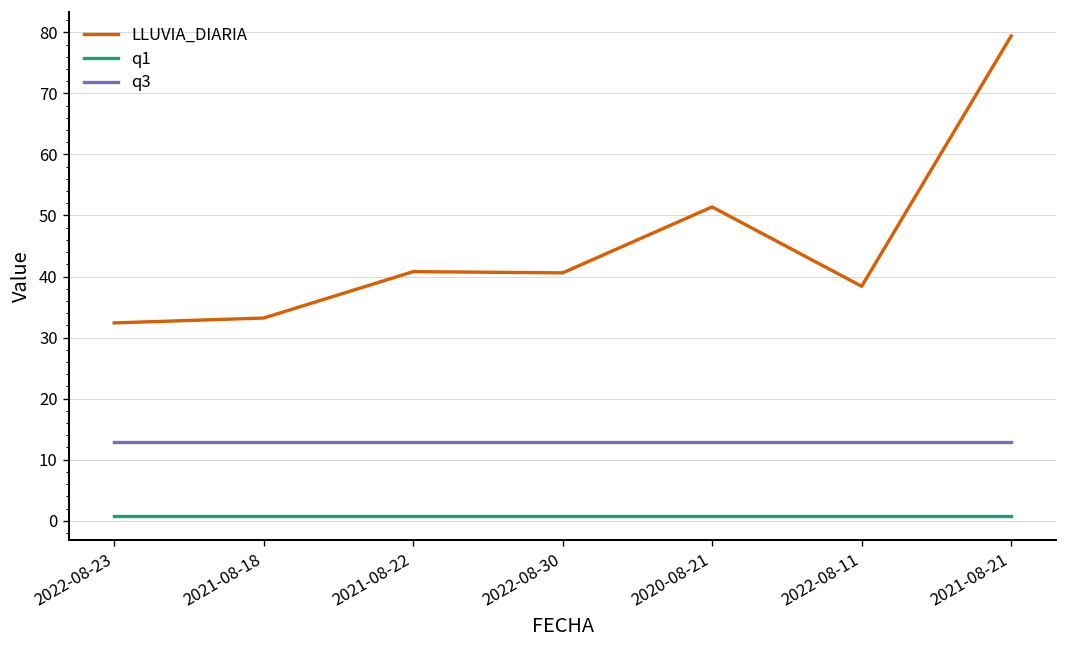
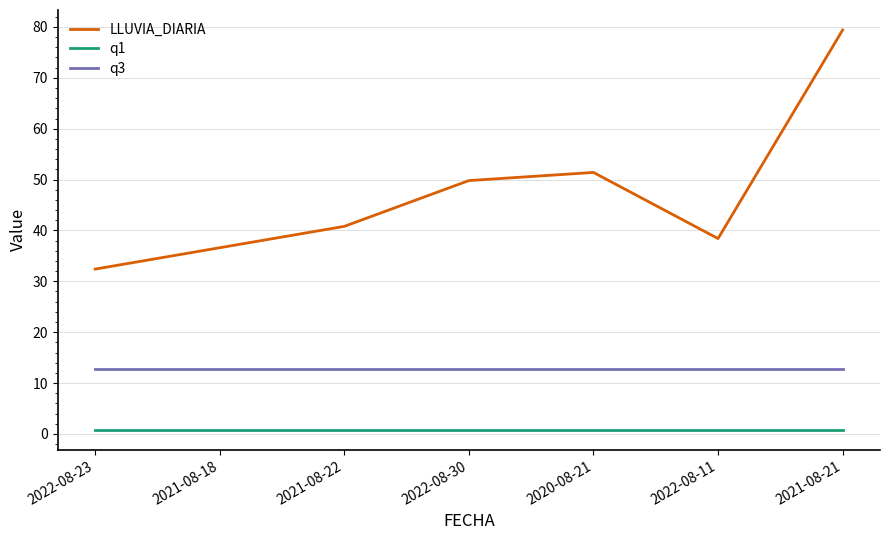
  {
    "LLUVIA_DIARIA": {
      "2022-08-23": 32,
-     "2021-08-18": 33,
+     "2021-08-18": 37,
      "2021-08-22": 41,
-     "2022-08-30": 41,
+     "2022-08-30": 50,
      "2020-08-21": 51,
      "2022-08-11": 38,
      "2021-08-21": 79
    },
    "q1": {
      "2022-08-23": 1,
      "2021-08-18": 1,
      "2021-08-22": 1,
      "2022-08-30": 1,
      "2020-08-21": 1,
      "2022-08-11": 1,
      "2021-08-21": 1
    },
    "q3": {
      "2022-08-23": 13,
      "2021-08-18": 13,
      "2021-08-22": 13,
      "2022-08-30": 13,
      "2020-08-21": 13,
      "2022-08-11": 13,
      "2021-08-21": 13
    }
  }
